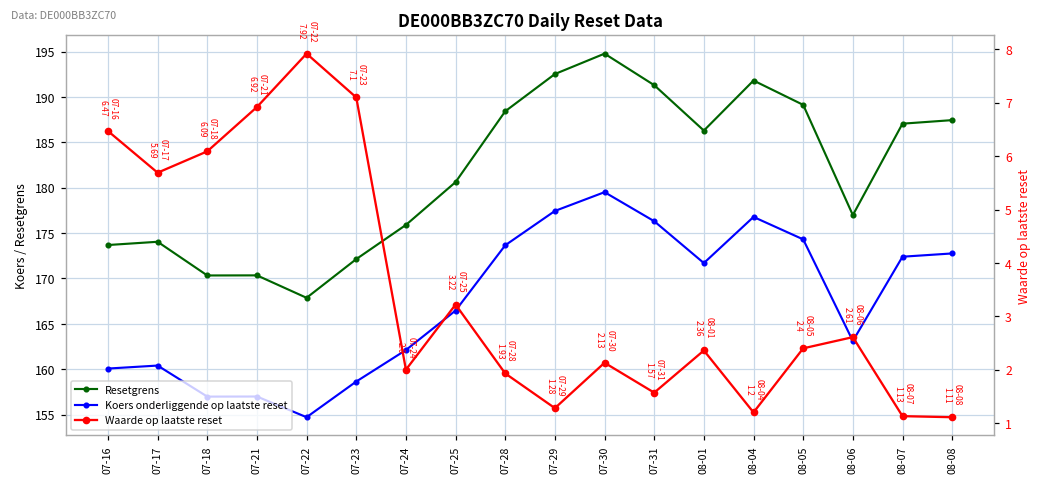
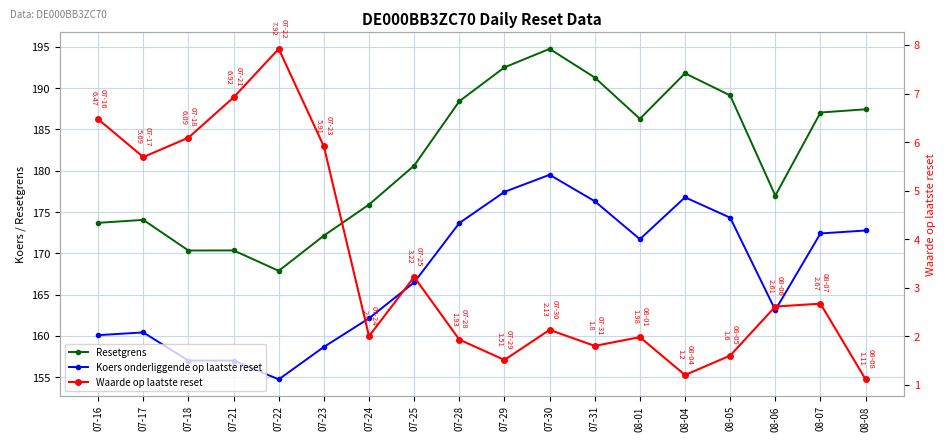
  {
    "Waarde op laatste reset": {
      "07-16": "6.47",
      "07-17": "5.69",
      "07-18": "6.09",
      "07-21": "07",
      "07-22": "7.92",
-     "07-23": "7.1",
+     "07-23": "5.91",
      "07-25": "3.22",
      "07-28": "1.93",
-     "07-29": "1.28",
+     "07-29": "1.51",
      "07-30": "2.13",
-     "07-31": "1.57",
-     "08-01": "2.36",
+     "07-31": "1.8",
+     "08-01": "1.98",
      "08-04": "1.2",
-     "08-05": "2.4",
+     "08-05": "1.6",
      "08-06": "2.61",
-     "08-07": "1.13",
+     "08-07": "2.67",
      "08-08": "1.11"
    }
  }
